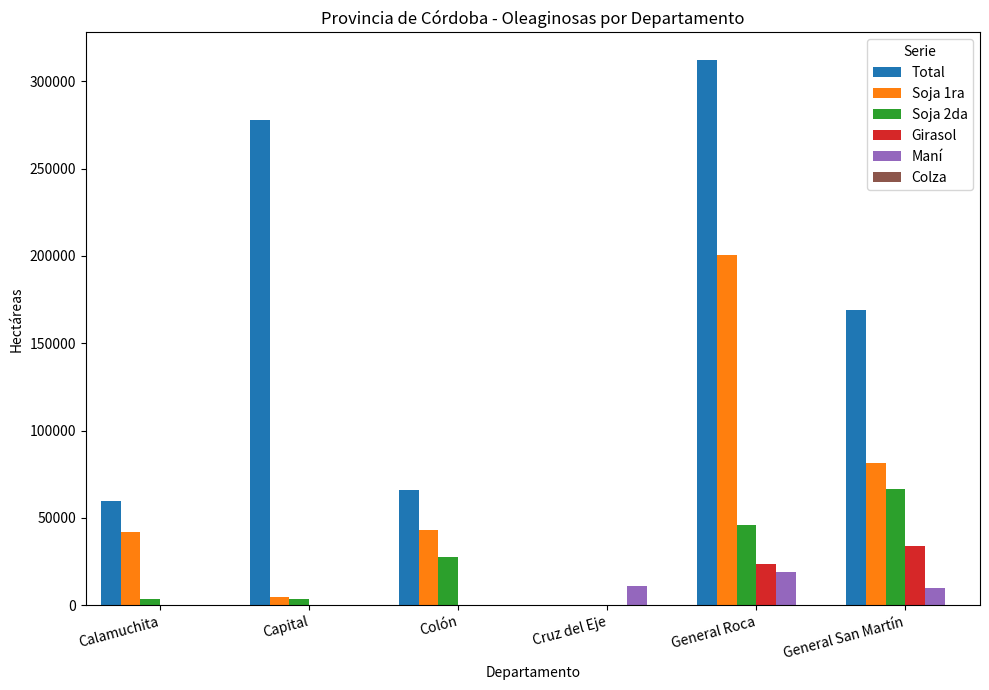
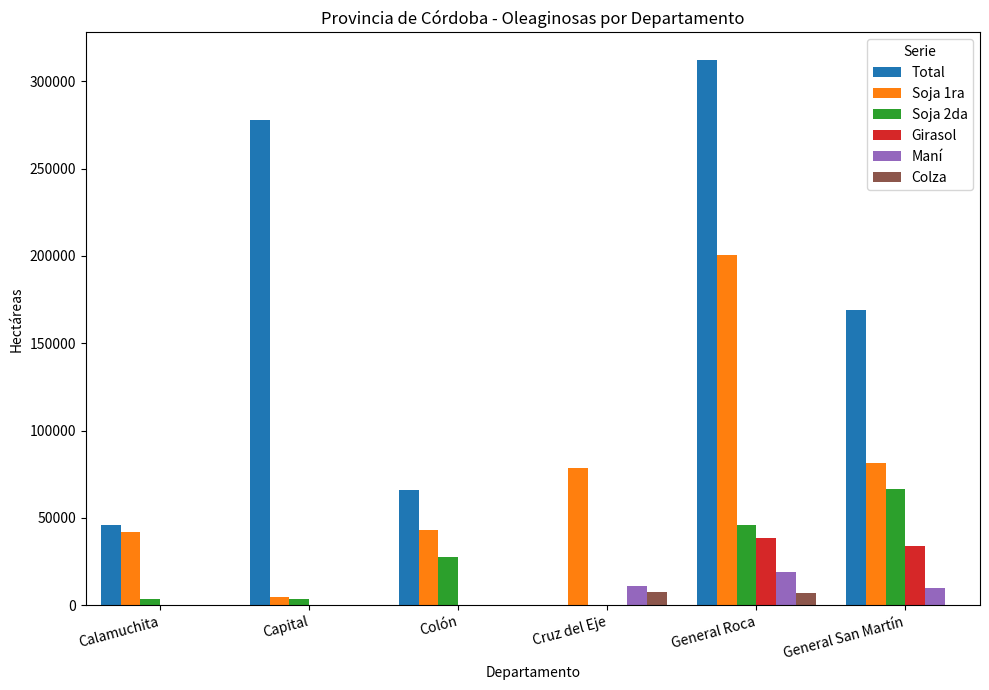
  {
    "Total": {
-     "Calamuchita": 60000,
+     "Calamuchita": 46000,
      "Capital": 277000,
      "Colón": 66000,
      "General Roca": 312000,
      "General San Martín": 169000
    },
    "Soja 1ra": {
      "Calamuchita": 42000,
      "Capital": 5000,
      "Colón": 43000,
-     "Cruz del Eje": 0,
+     "Cruz del Eje": 78000,
      "General Roca": 201000,
      "General San Martín": 81000
    },
    "Soja 2da": {
      "Calamuchita": 4000,
      "Capital": 3000,
      "Colón": 28000,
      "Cruz del Eje": 0,
      "General Roca": 46000,
      "General San Martín": 67000
    },
    "Girasol": {
      "Cruz del Eje": 0,
-     "General Roca": 24000,
+     "General Roca": 38000,
      "General San Martín": 34000
    },
    "Maní": {
      "Calamuchita": 0,
      "Capital": 0,
      "Colón": 0,
      "Cruz del Eje": 11000,
      "General Roca": 19000,
      "General San Martín": 10000
    },
    "Colza": {
      "Calamuchita": 0,
      "Capital": 0,
      "Colón": 0,
-     "Cruz del Eje": 0,
-     "General Roca": 0
+     "Cruz del Eje": 8000,
+     "General Roca": 7000
    }
  }
